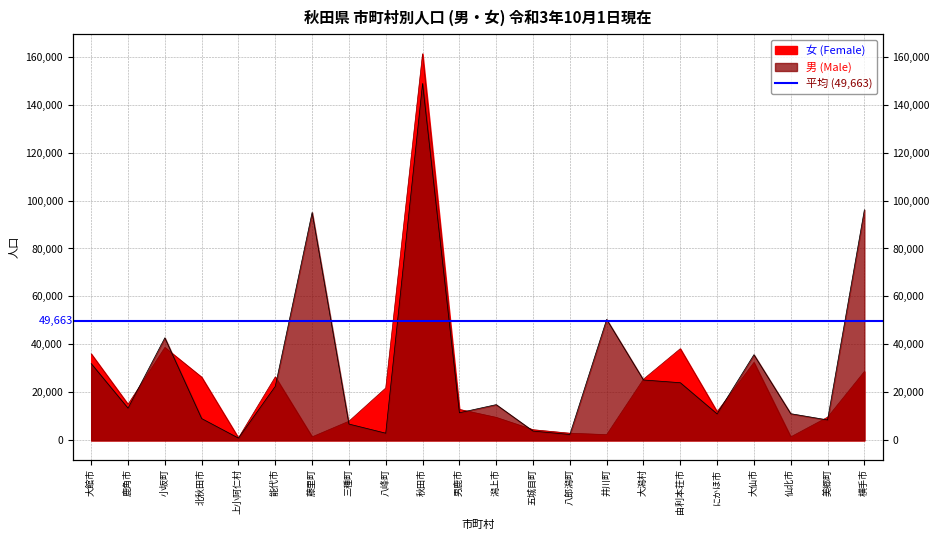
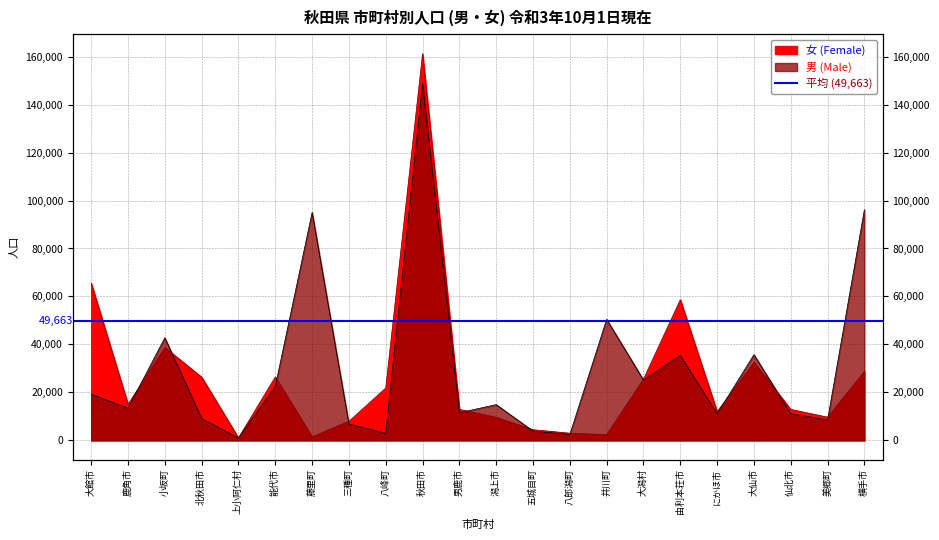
  {
    "女 (Female)": {
-     "大館市": "36,000",
+     "大館市": "66,000",
      "鹿角市": "15,000",
      "小坂町": "39,000",
      "北秋田市": "26,000",
      "能代市": "26,000",
      "藤里町": "1,000",
      "三種町": "8,000",
      "八峰町": "22,000",
      "秋田市": "161,000",
      "男鹿市": "13,000",
      "潟上市": "10,000",
      "井川町": "2,000",
-     "由利本荘市": "38,000",
+     "由利本荘市": "59,000",
      "大仙市": "32,000",
-     "仙北市": "1,000",
+     "仙北市": "13,000",
      "美郷町": "10,000",
      "横手市": "29,000"
    },
    "男 (Male)": {
-     "大館市": "32,000",
+     "大館市": "19,000",
      "鹿角市": "13,000",
      "小坂町": "43,000",
      "北秋田市": "9,000",
      "能代市": "23,000",
      "藤里町": "95,000",
      "三種町": "7,000",
      "八峰町": "3,000",
      "秋田市": "149,000",
      "男鹿市": "12,000",
      "潟上市": "15,000",
      "井川町": "50,000",
-     "由利本荘市": "24,000",
+     "由利本荘市": "35,000",
      "大仙市": "36,000",
      "仙北市": "11,000",
      "美郷町": "9,000",
      "横手市": "96,000"
    }
  }
